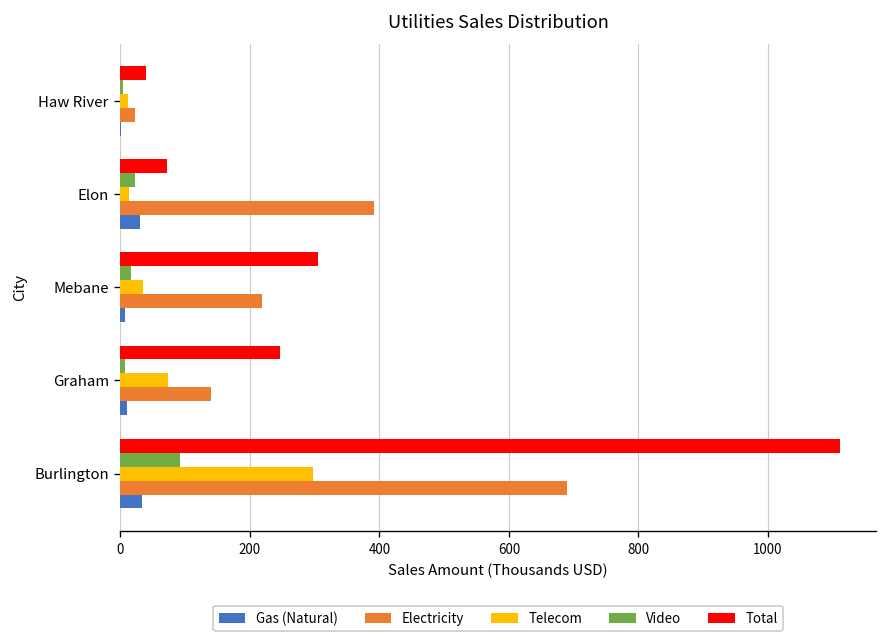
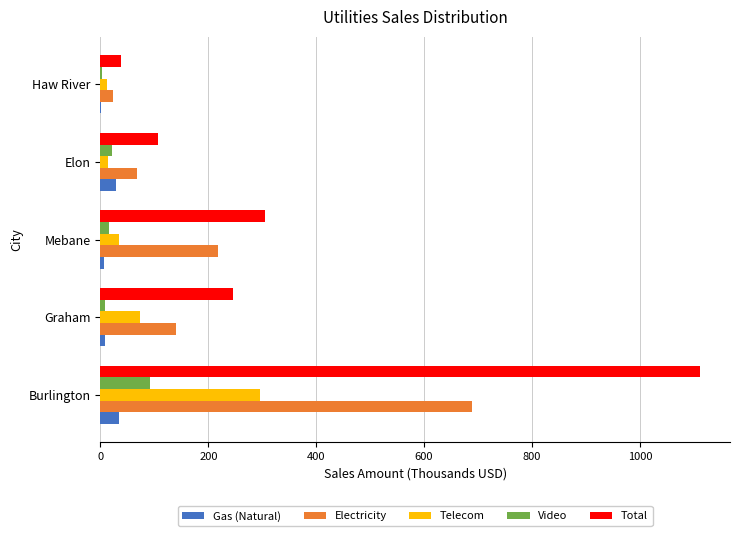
  {
    "Gas (Natural)": {
      "Elon": 30,
      "Mebane": 10,
      "Graham": 10,
      "Burlington": 30
    },
    "Electricity": {
      "Haw River": 20,
-     "Elon": 390,
+     "Elon": 70,
      "Mebane": 220,
      "Graham": 140,
      "Burlington": 690
    },
    "Telecom": {
      "Haw River": 10,
      "Elon": 10,
      "Mebane": 30,
      "Graham": 70,
      "Burlington": 300
    },
    "Video": {
      "Elon": 20,
      "Mebane": 20,
      "Graham": 10,
      "Burlington": 90
    },
    "Total": {
      "Haw River": 40,
-     "Elon": 70,
+     "Elon": 110,
      "Mebane": 300,
      "Graham": 250,
      "Burlington": 1110
    }
  }
